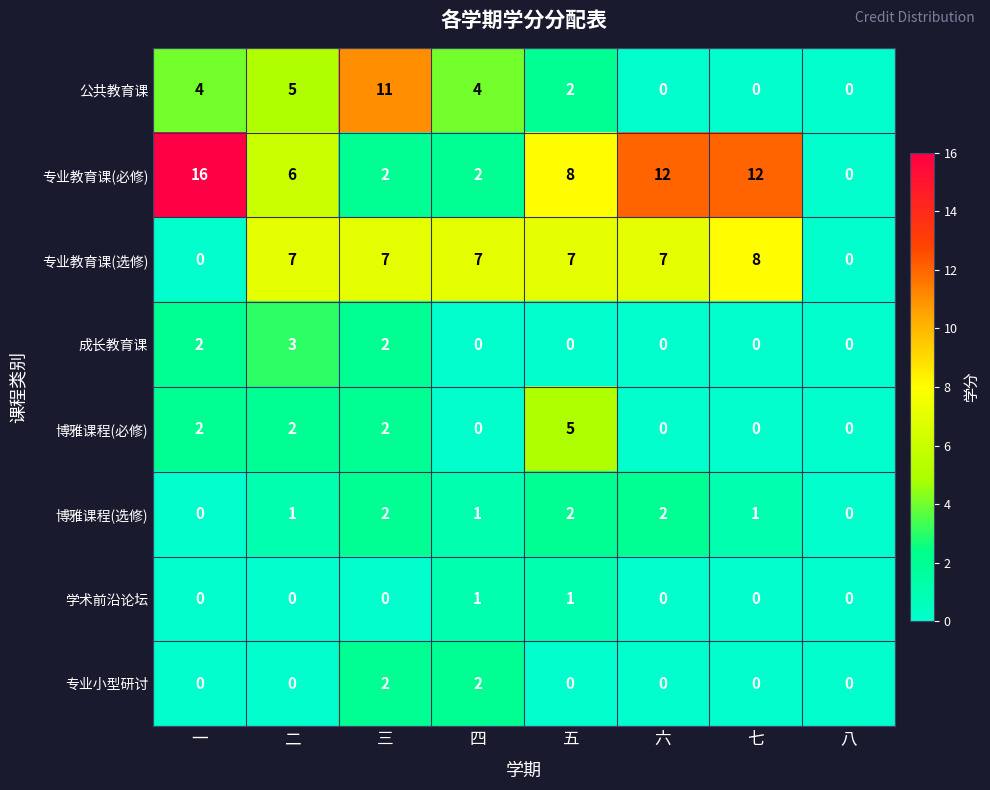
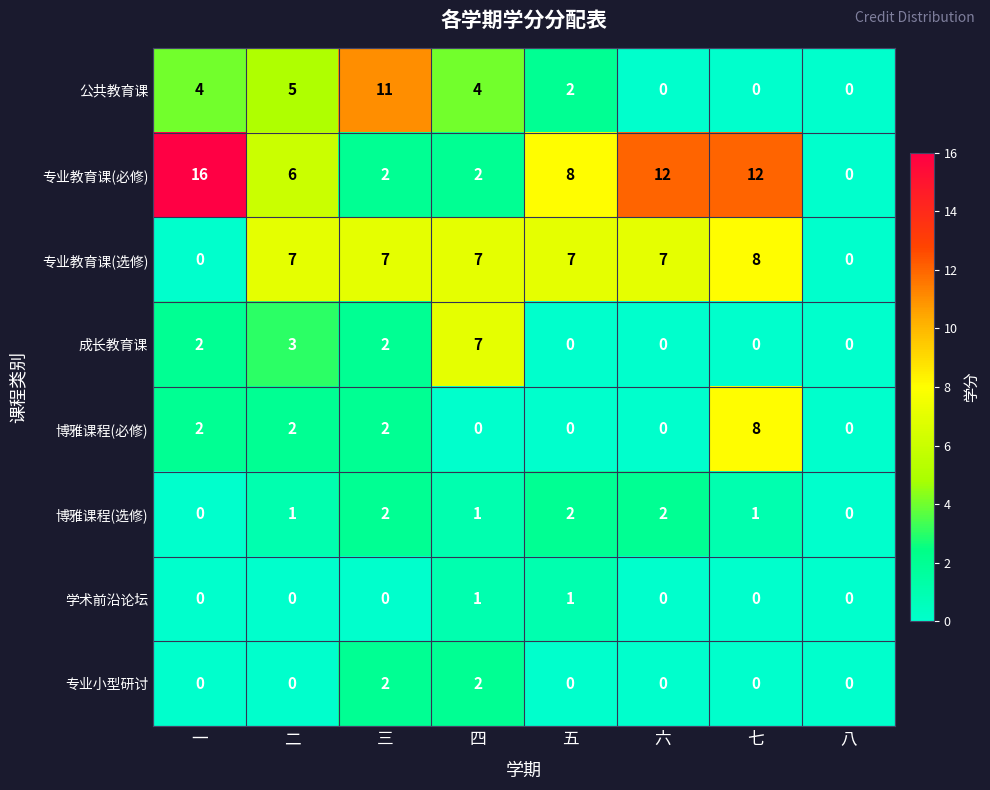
  {
    "公共教育课": {
      "一": 4,
      "二": 5,
      "三": 11,
      "四": 4,
      "五": 2,
      "六": 0,
      "七": 0,
      "八": 0
    },
    "专业教育课(必修)": {
      "一": 16,
      "二": 6,
      "三": 2,
      "四": 2,
      "五": 8,
      "六": 12,
      "七": 12,
      "八": 0
    },
    "专业教育课(选修)": {
      "一": 0,
      "二": 7,
      "三": 7,
      "四": 7,
      "五": 7,
      "六": 7,
      "七": 8,
      "八": 0
    },
    "成长教育课": {
      "一": 2,
      "二": 3,
      "三": 2,
-     "四": 0,
+     "四": 7,
      "五": 0,
      "六": 0,
      "七": 0,
      "八": 0
    },
    "博雅课程(必修)": {
      "一": 2,
      "二": 2,
      "三": 2,
      "四": 0,
-     "五": 5,
+     "五": 0,
      "六": 0,
-     "七": 0,
+     "七": 8,
      "八": 0
    },
    "博雅课程(选修)": {
      "一": 0,
      "二": 1,
      "三": 2,
      "四": 1,
      "五": 2,
      "六": 2,
      "七": 1,
      "八": 0
    },
    "学术前沿论坛": {
      "一": 0,
      "二": 0,
      "三": 0,
      "四": 1,
      "五": 1,
      "六": 0,
      "七": 0,
      "八": 0
    },
    "专业小型研讨": {
      "一": 0,
      "二": 0,
      "三": 2,
      "四": 2,
      "五": 0,
      "六": 0,
      "七": 0,
      "八": 0
    }
  }
